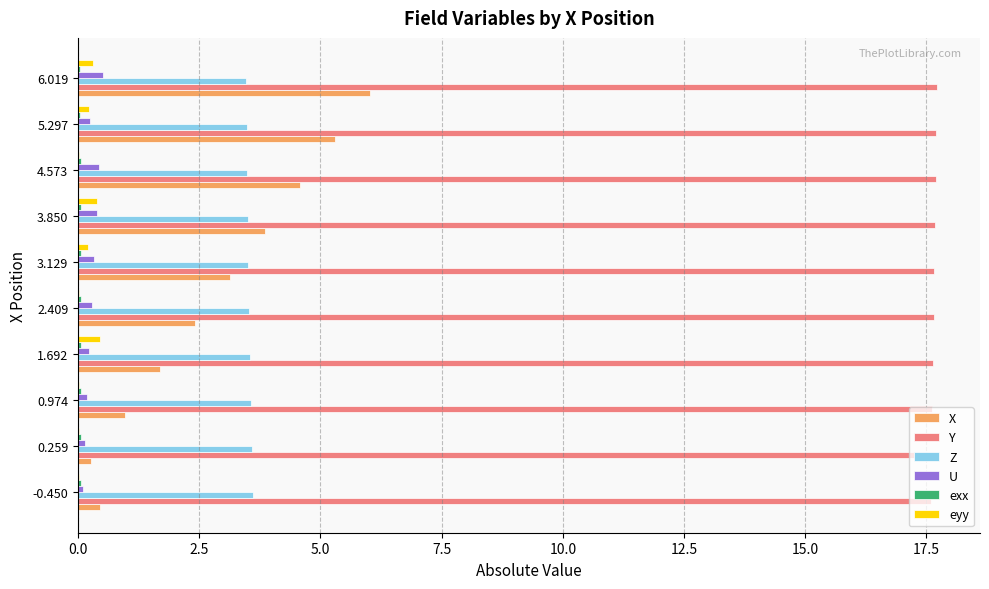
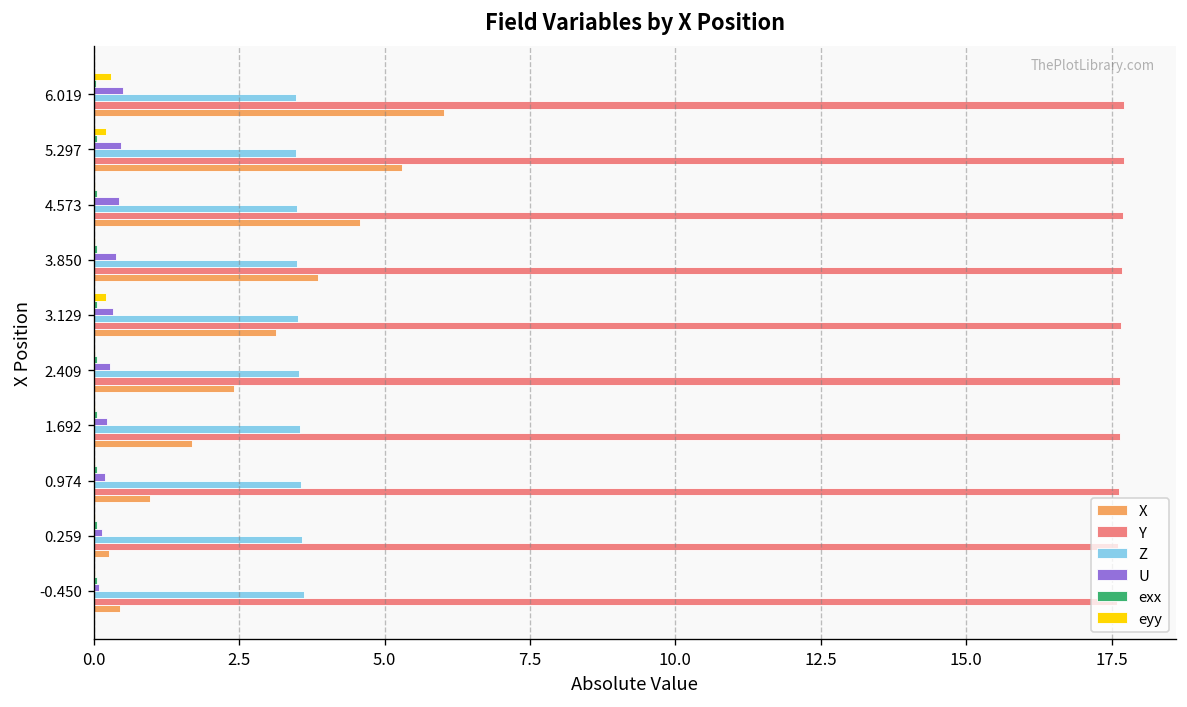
  {
    "Z": {
      "6.019": 3.5,
      "5.297": 3.5,
      "4.573": 3.5,
      "3.850": 3.5,
      "3.129": 3.5,
      "2.409": 3.5,
      "1.692": 3.5,
      "0.974": 3.6,
      "0.259": 3.6,
      "-0.450": 3.6
    },
    "U": {
      "6.019": 0.5,
-     "5.297": 0.2,
+     "5.297": 0.5,
      "4.573": 0.4,
      "3.850": 0.4,
      "3.129": 0.3,
      "2.409": 0.3,
      "1.692": 0.2,
      "0.974": 0.2,
      "0.259": 0.1,
      "-0.450": 0.1
    },
    "exx": {
      "4.573": 0.1,
      "3.850": 0.1,
      "3.129": 0.1,
      "2.409": 0.1,
      "1.692": 0.1,
      "0.974": 0.1,
      "0.259": 0.1,
      "-0.450": 0.1
    },
    "eyy": {
      "6.019": 0.3,
      "5.297": 0.2,
-     "3.850": 0.4,
+     "3.850": 0.0,
      "3.129": 0.2,
-     "1.692": 0.4
+     "1.692": 0.0
    }
  }
